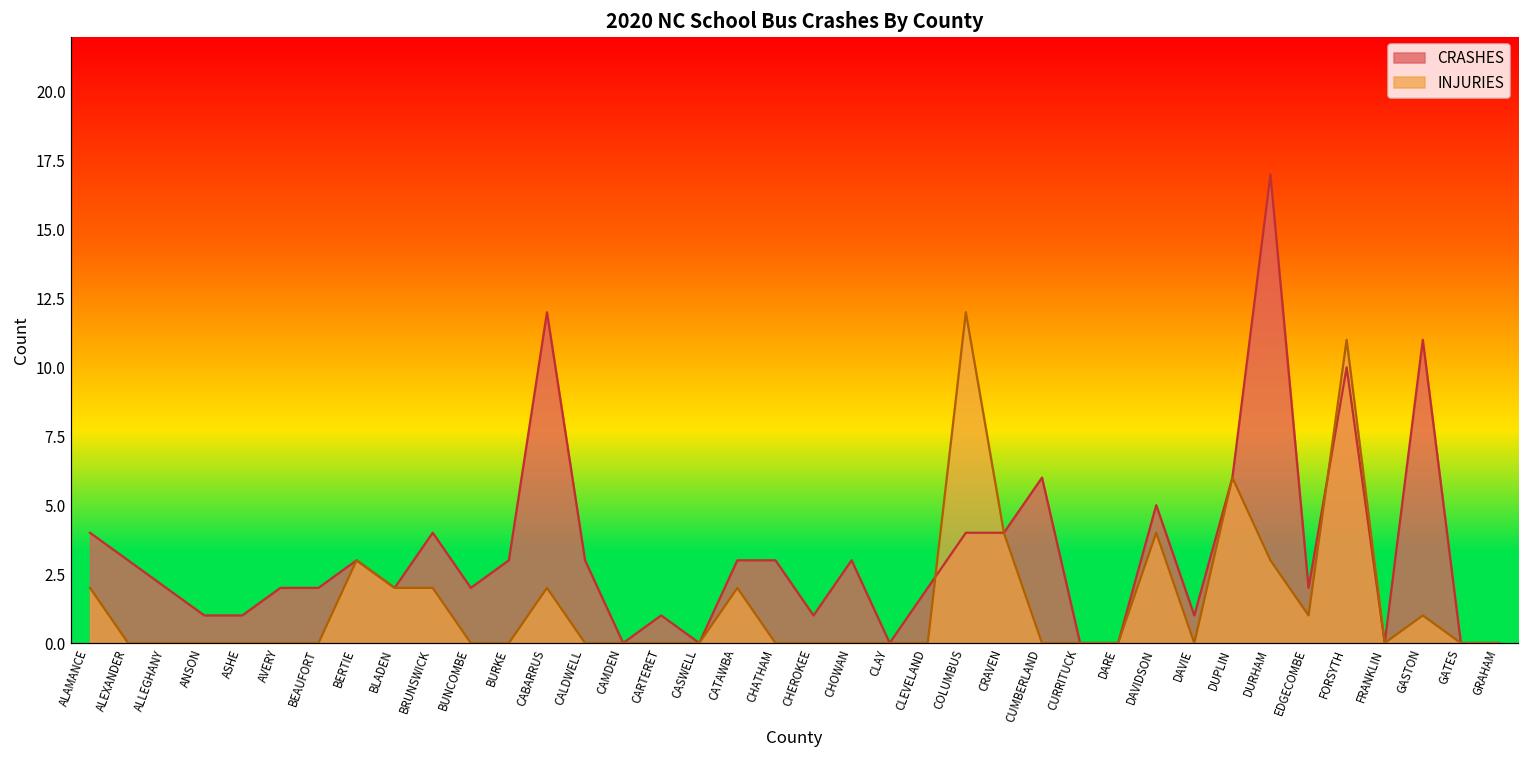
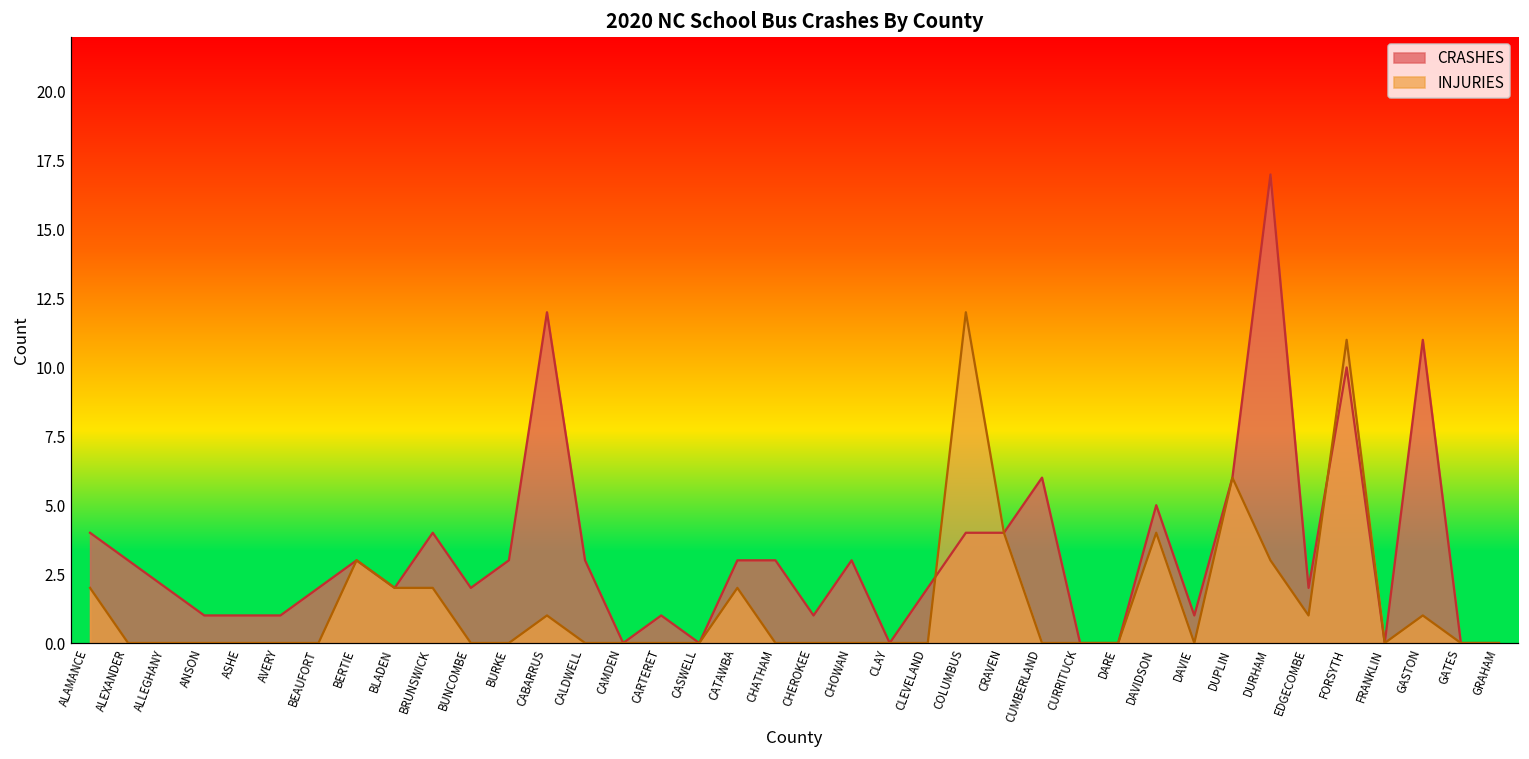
  {
    "CRASHES": {
      "ALAMANCE": 4,
      "ALEXANDER": 3,
      "ALLEGHANY": 2,
      "ANSON": 1,
      "ASHE": 1,
-     "AVERY": 2,
+     "AVERY": 1,
      "BEAUFORT": 2,
      "BRUNSWICK": 4,
      "BUNCOMBE": 2,
      "BURKE": 3,
      "CABARRUS": 12,
      "CALDWELL": 3,
      "CARTERET": 1,
      "CATAWBA": 3,
      "CHATHAM": 3,
      "CHEROKEE": 1,
      "CHOWAN": 3,
      "CLEVELAND": 2,
      "COLUMBUS": 4,
      "CUMBERLAND": 6,
      "DAVIDSON": 5,
      "DAVIE": 1,
      "DURHAM": 17,
      "EDGECOMBE": 2,
      "FORSYTH": 10,
      "GASTON": 11
    },
    "INJURIES": {
      "ALAMANCE": 2,
      "ALEXANDER": 0,
      "ALLEGHANY": 0,
      "ANSON": 0,
      "ASHE": 0,
      "AVERY": 0,
      "BEAUFORT": 0,
      "BRUNSWICK": 2,
      "BUNCOMBE": 0,
      "BURKE": 0,
-     "CABARRUS": 2,
+     "CABARRUS": 1,
      "CALDWELL": 0,
      "CARTERET": 0,
      "CATAWBA": 2,
      "CHATHAM": 0,
      "CHEROKEE": 0,
      "CHOWAN": 0,
      "CLEVELAND": 0,
      "COLUMBUS": 12,
      "CUMBERLAND": 0,
      "DAVIDSON": 4,
      "DAVIE": 0,
      "DURHAM": 3,
      "EDGECOMBE": 1,
      "FORSYTH": 11,
      "GASTON": 1
    }
  }
